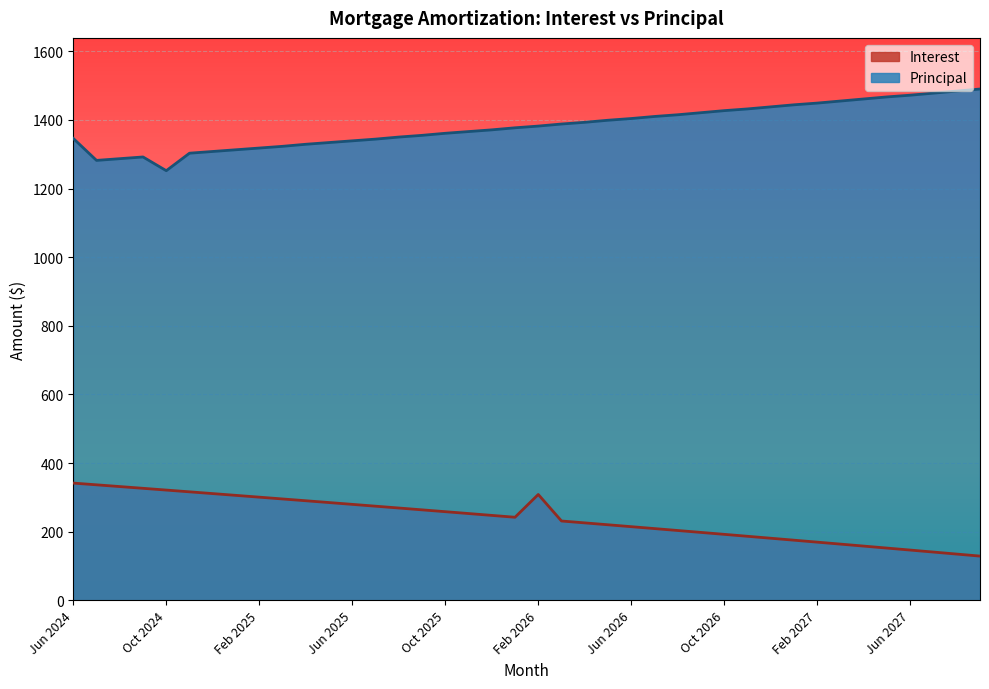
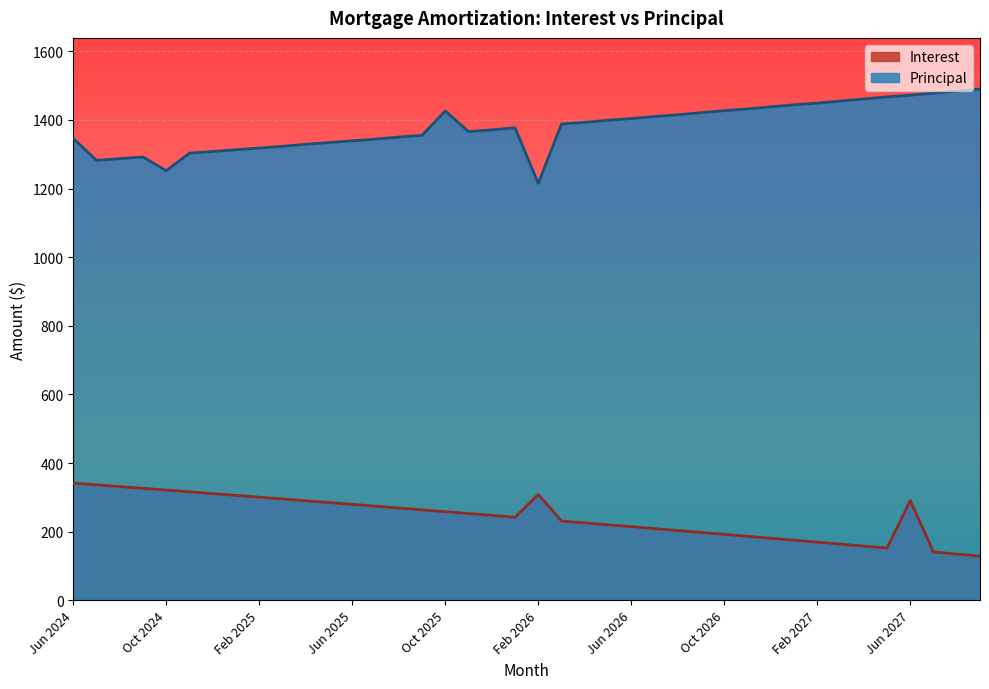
  {
    "Interest": {
      "Jun 2024": 340,
      "Oct 2024": 320,
      "Feb 2025": 300,
      "Jun 2025": 280,
      "Oct 2025": 260,
      "Feb 2026": 310,
      "Jun 2026": 210,
      "Oct 2026": 190,
      "Feb 2027": 170,
-     "Jun 2027": 150
+     "Jun 2027": 290
    },
    "Principal": {
      "Jun 2024": 1350,
      "Oct 2024": 1250,
      "Feb 2025": 1320,
      "Jun 2025": 1340,
-     "Oct 2025": 1360,
-     "Feb 2026": 1380,
+     "Oct 2025": 1430,
+     "Feb 2026": 1220,
      "Jun 2026": 1400,
      "Oct 2026": 1430,
      "Feb 2027": 1450,
      "Jun 2027": 1470
    }
  }
